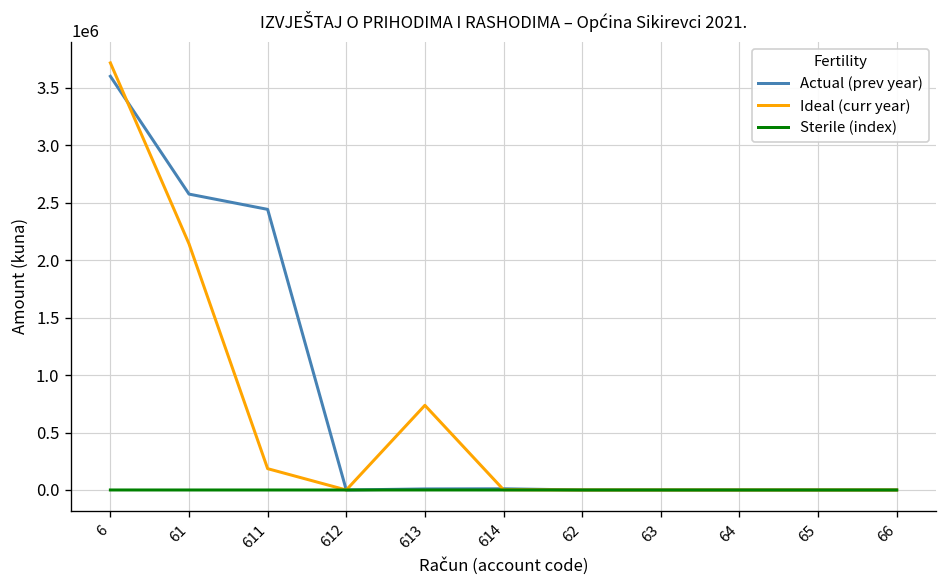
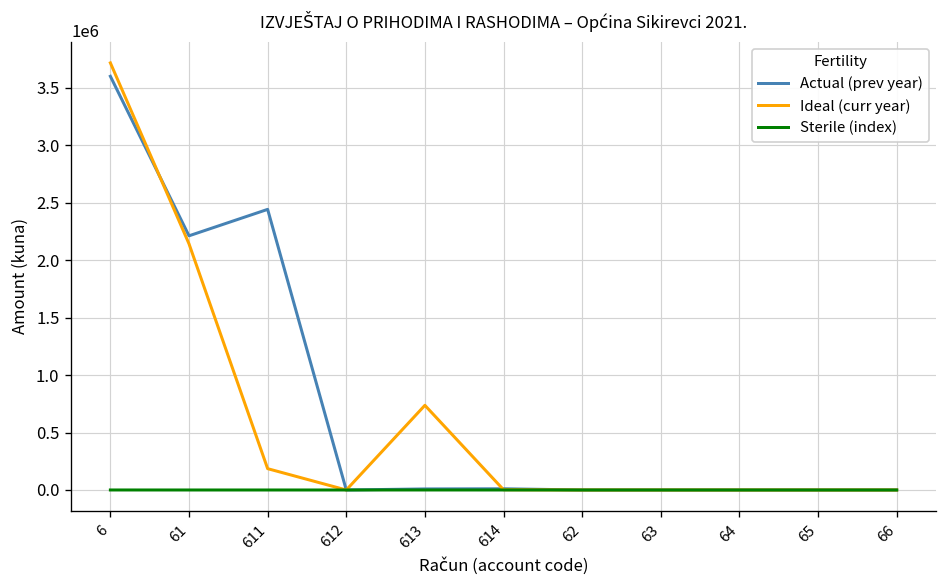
  {
    "Actual (prev year)": {
      "6": 3600000,
-     "61": 2600000,
+     "61": 2200000,
      "611": 2400000
    },
    "Ideal (curr year)": {
      "6": 3700000,
      "61": 2100000,
      "611": 200000,
      "613": 700000
    },
    "Sterile (index)": {
      "6": 0,
      "61": 0,
      "611": 0
    }
  }
